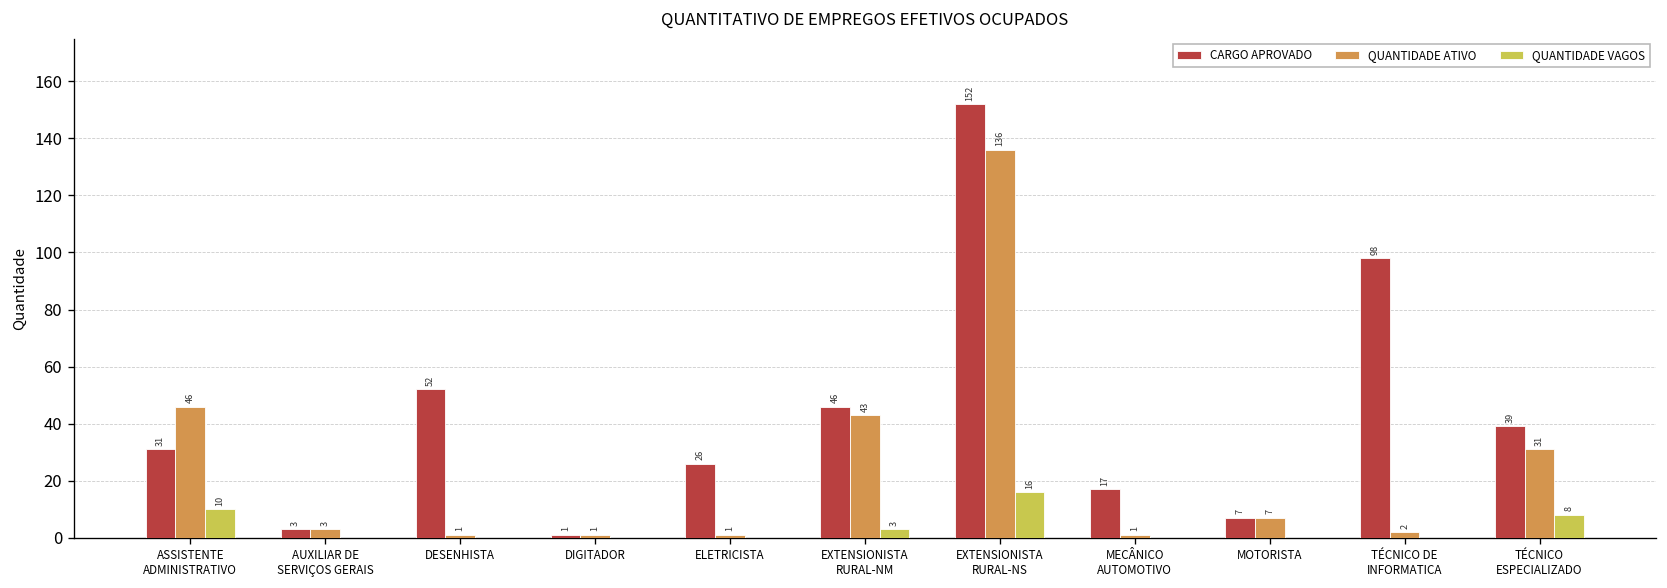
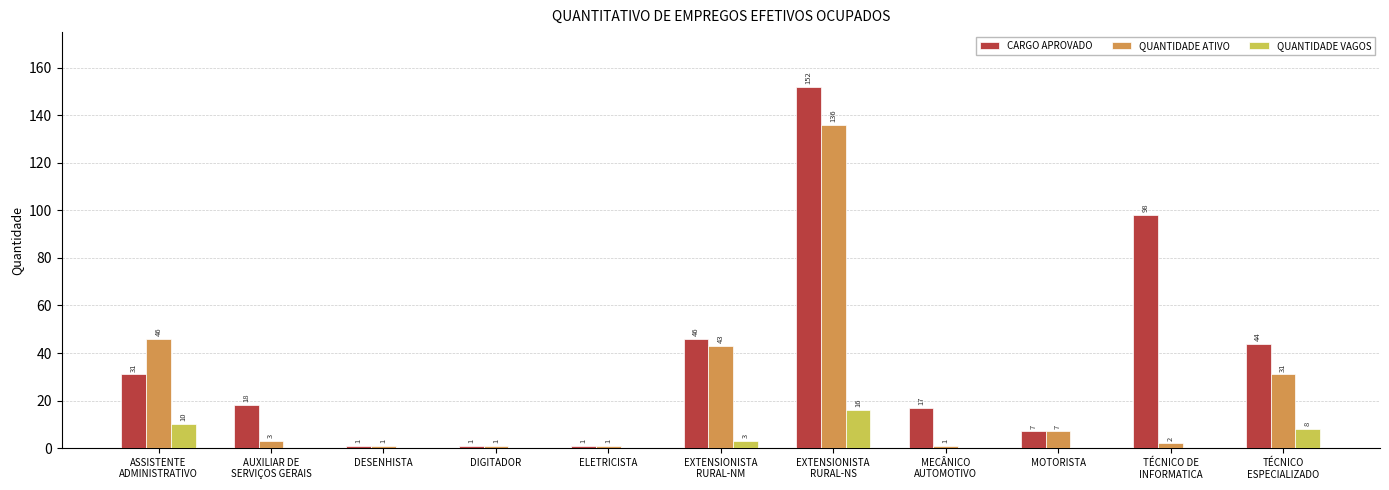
  {
    "CARGO APROVADO": {
      "ASSISTENTE ADMINISTRATIVO": 31,
-     "AUXILIAR DE SERVIÇOS GERAIS": 3,
-     "DESENHISTA": 52,
+     "AUXILIAR DE SERVIÇOS GERAIS": 18,
+     "DESENHISTA": 1,
      "DIGITADOR": 1,
-     "ELETRICISTA": 26,
+     "ELETRICISTA": 1,
      "EXTENSIONISTA RURAL-NM": 46,
      "EXTENSIONISTA RURAL-NS": 152,
      "MECÂNICO AUTOMOTIVO": 17,
      "MOTORISTA": 7,
      "TÉCNICO DE INFORMATICA": 98,
-     "TÉCNICO ESPECIALIZADO": 39
+     "TÉCNICO ESPECIALIZADO": 44
    }
  }
